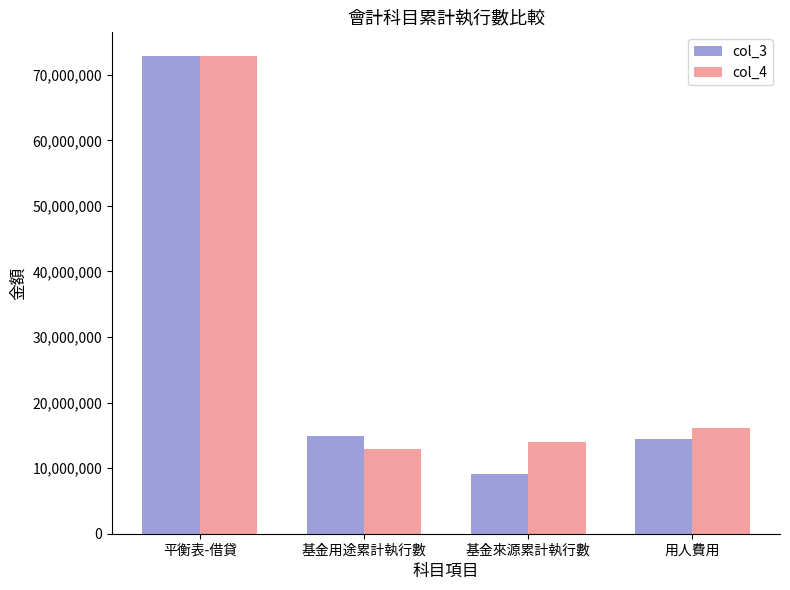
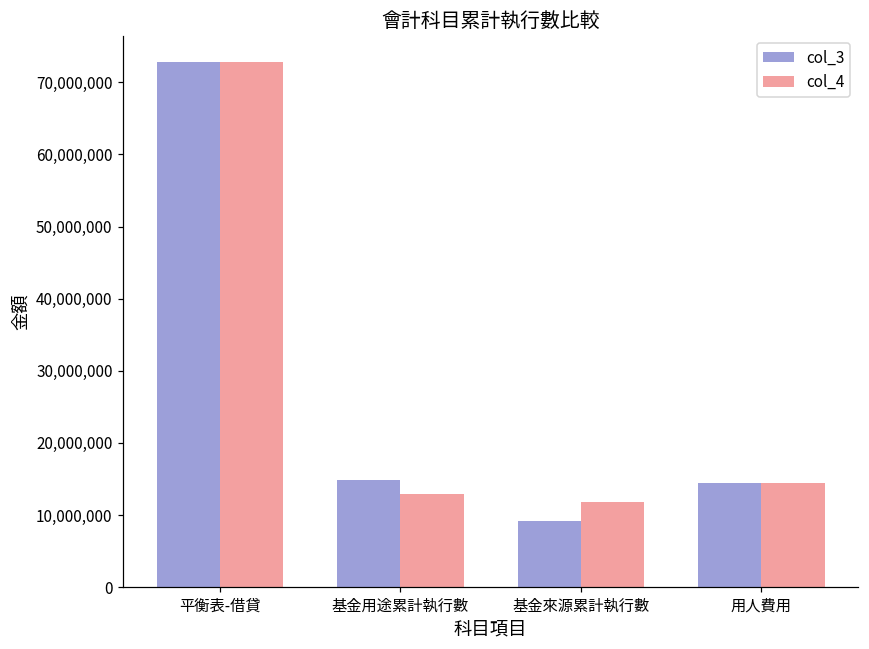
  {
    "col_3": {
      "平衡表-借貸": "73,000,000",
      "基金用途累計執行數": "15,000,000",
      "基金來源累計執行數": "9,000,000",
      "用人費用": "14,000,000"
    },
    "col_4": {
      "平衡表-借貸": "73,000,000",
      "基金用途累計執行數": "13,000,000",
-     "基金來源累計執行數": "14,000,000",
-     "用人費用": "16,000,000"
+     "基金來源累計執行數": "12,000,000",
+     "用人費用": "14,000,000"
    }
  }
